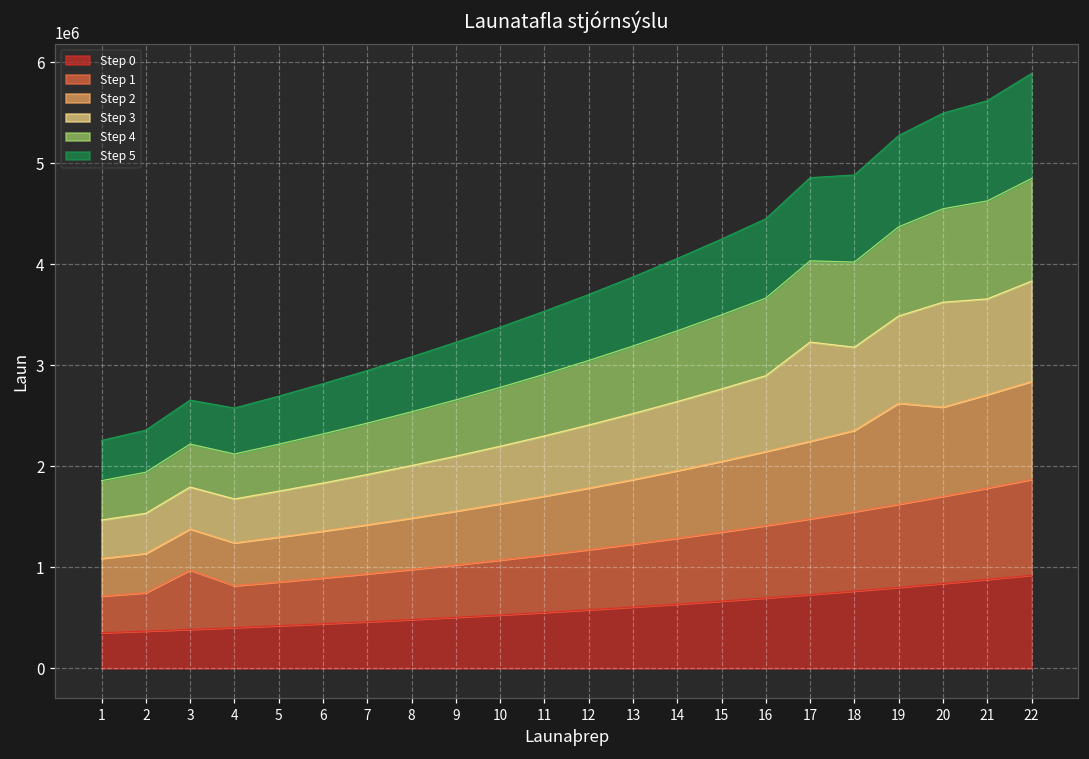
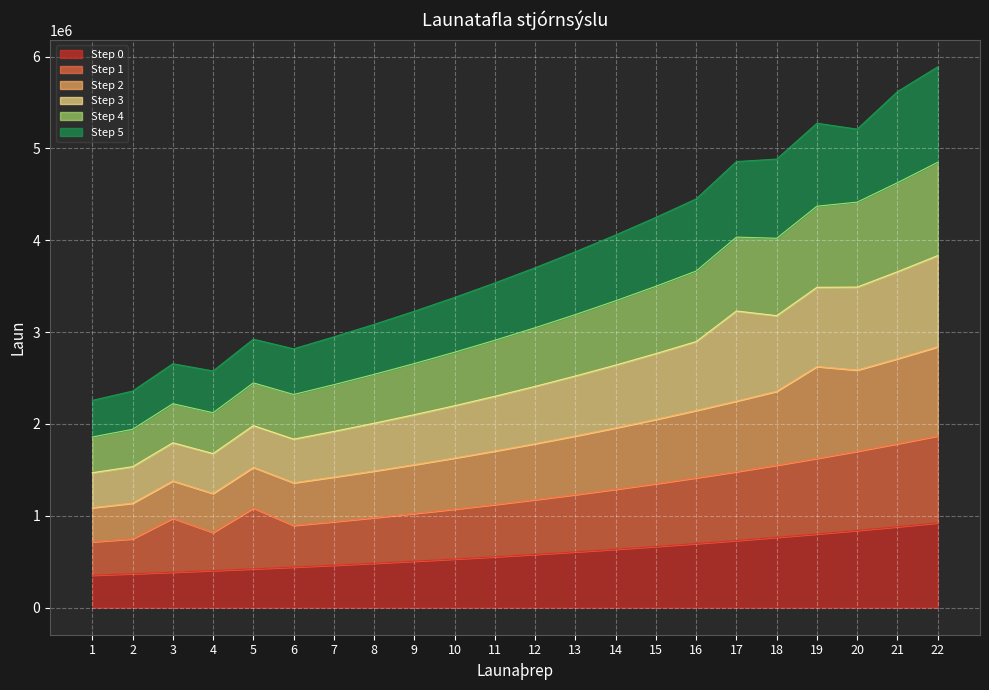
  {
    "Step 0": {
      "1": 400000,
      "2": 400000,
      "3": 400000,
      "4": 400000,
      "5": 400000,
      "6": 400000,
      "7": 500000,
      "8": 500000,
      "9": 500000,
      "10": 500000,
      "11": 600000,
      "12": 600000,
      "13": 600000,
      "14": 600000,
      "15": 700000,
      "16": 700000,
      "17": 700000,
      "18": 800000,
      "19": 800000,
      "20": 800000,
      "21": 900000,
      "22": 900000
    },
    "Step 1": {
      "1": 400000,
      "2": 400000,
      "3": 600000,
      "4": 400000,
-     "5": 400000,
+     "5": 700000,
      "6": 500000,
      "7": 500000,
      "8": 500000,
      "9": 500000,
      "10": 500000,
      "11": 600000,
      "12": 600000,
      "13": 600000,
      "14": 700000,
      "15": 700000,
      "16": 700000,
      "17": 700000,
      "18": 800000,
      "19": 800000,
      "20": 900000,
      "21": 900000,
      "22": 900000
    },
    "Step 2": {
      "1": 400000,
      "2": 400000,
      "3": 400000,
      "4": 400000,
      "5": 400000,
      "6": 500000,
      "7": 500000,
      "8": 500000,
      "9": 500000,
      "10": 600000,
      "11": 600000,
      "12": 600000,
      "13": 600000,
      "14": 700000,
      "15": 700000,
      "16": 700000,
      "17": 800000,
      "18": 800000,
      "19": 1000000,
      "20": 900000,
      "21": 900000,
      "22": 1000000
    },
    "Step 3": {
      "1": 400000,
      "2": 400000,
      "3": 400000,
      "4": 400000,
      "5": 500000,
      "6": 500000,
      "7": 500000,
      "8": 500000,
      "9": 500000,
      "10": 600000,
      "11": 600000,
      "12": 600000,
      "13": 700000,
      "14": 700000,
      "15": 700000,
      "16": 800000,
      "17": 1000000,
      "18": 800000,
      "19": 900000,
-     "20": 1000000,
+     "20": 900000,
      "21": 900000,
      "22": 1000000
    },
    "Step 4": {
      "1": 400000,
      "2": 400000,
      "3": 400000,
      "4": 400000,
      "5": 500000,
      "6": 500000,
      "7": 500000,
      "8": 500000,
      "9": 600000,
      "10": 600000,
      "11": 600000,
      "12": 600000,
      "13": 700000,
      "14": 700000,
      "15": 700000,
      "16": 800000,
      "17": 800000,
      "18": 800000,
      "19": 900000,
      "20": 900000,
      "21": 1000000,
      "22": 1000000
    },
    "Step 5": {
      "1": 400000,
      "2": 400000,
      "3": 400000,
      "4": 500000,
      "5": 500000,
      "6": 500000,
      "7": 500000,
      "8": 500000,
      "9": 600000,
      "10": 600000,
      "11": 600000,
      "12": 700000,
      "13": 700000,
      "14": 700000,
      "15": 700000,
      "16": 800000,
      "17": 800000,
      "18": 900000,
      "19": 900000,
-     "20": 900000,
+     "20": 800000,
      "21": 1000000,
      "22": 1000000
    }
  }
